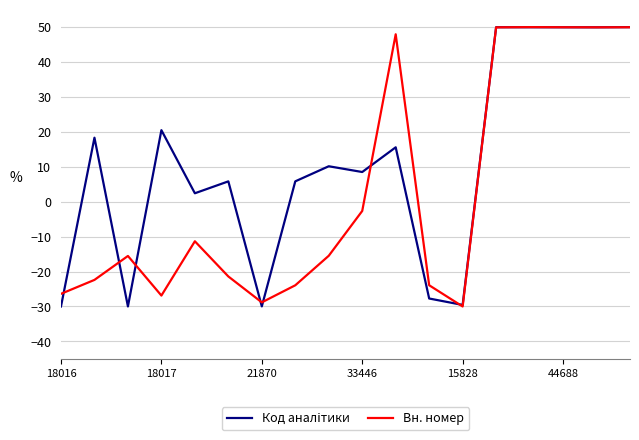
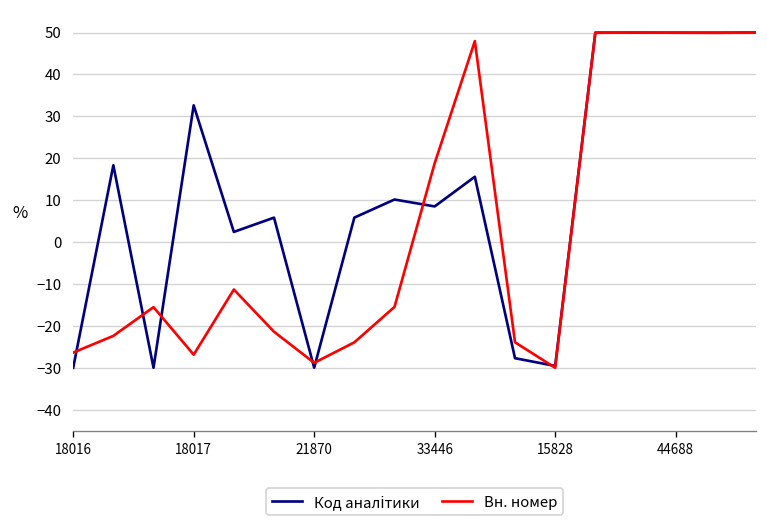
  {
    "Код аналітики": {
      "18016": -30,
-     "18017": 20,
+     "18017": 33,
      "21870": -30,
      "33446": 9
    },
    "Вн. номер": {
      "18016": -26,
      "18017": -27,
      "21870": -29,
-     "33446": -3
+     "33446": 19
    }
  }
